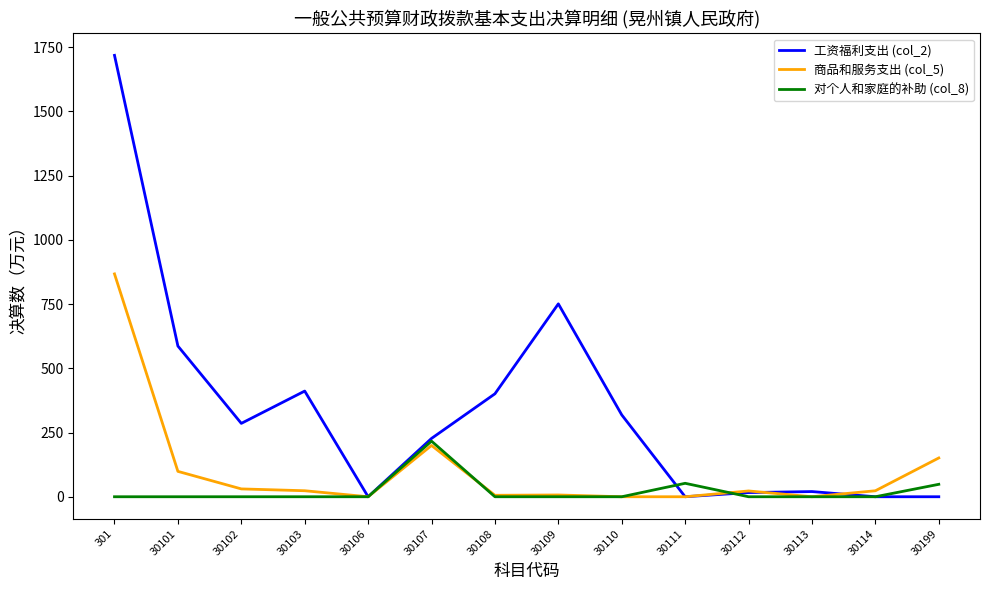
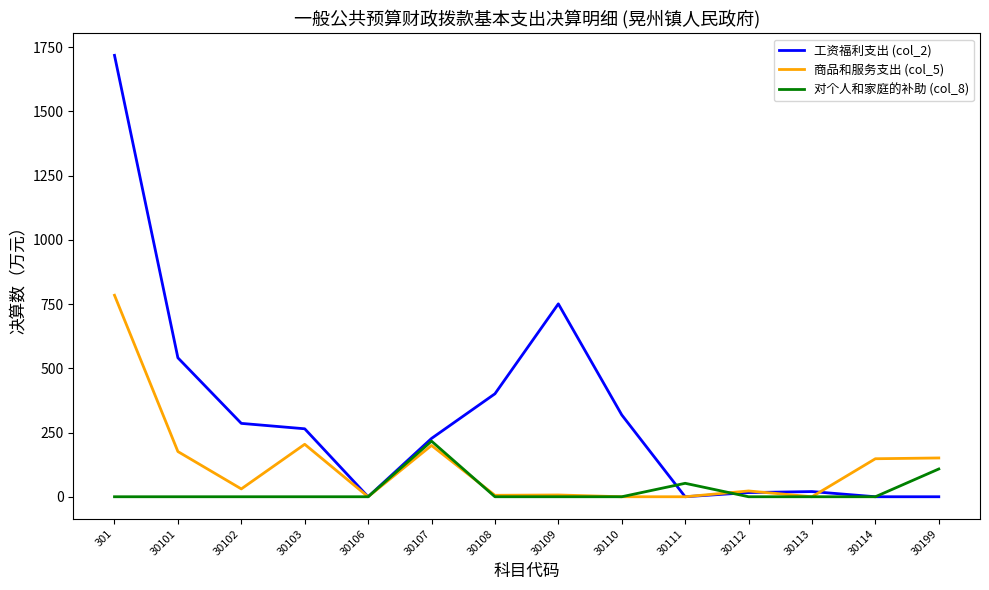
  {
    "工资福利支出 (col_2)": {
      "301": 1720,
-     "30101": 590,
+     "30101": 540,
      "30102": 290,
-     "30103": 410,
+     "30103": 260,
      "30107": 230,
      "30108": 400,
      "30109": 750,
      "30110": 320,
      "30113": 20,
      "30199": 0
    },
    "商品和服务支出 (col_5)": {
-     "301": 870,
-     "30101": 100,
+     "301": 780,
+     "30101": 180,
      "30102": 30,
-     "30103": 20,
+     "30103": 200,
      "30107": 200,
-     "30114": 20,
+     "30114": 150,
      "30199": 150
    },
    "对个人和家庭的补助 (col_8)": {
      "301": 0,
      "30101": 0,
      "30102": 0,
      "30103": 0,
      "30107": 220,
      "30111": 50,
      "30112": 0,
-     "30199": 50
+     "30199": 110
    }
  }
